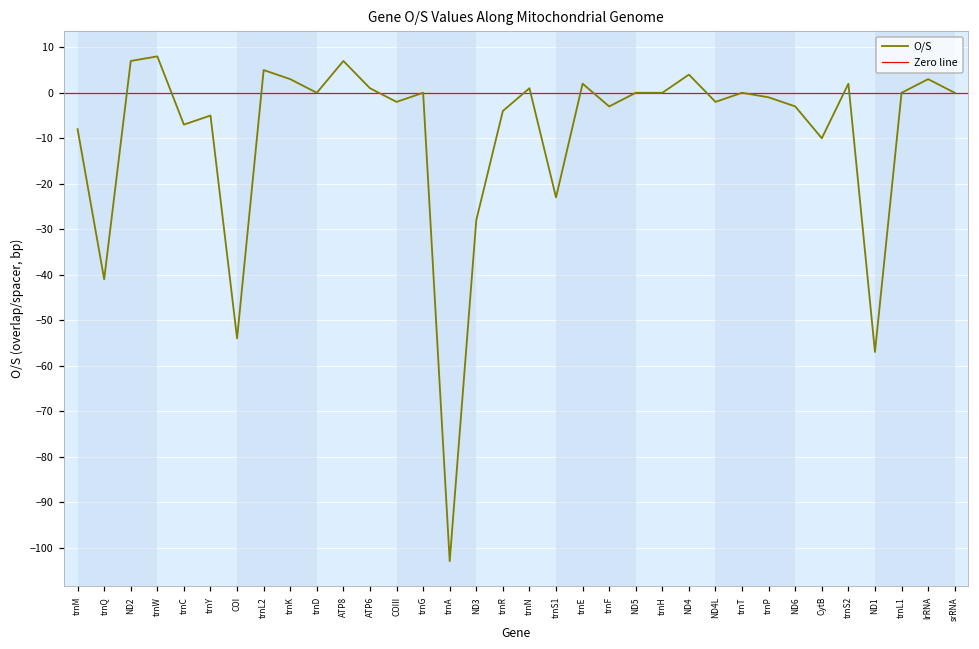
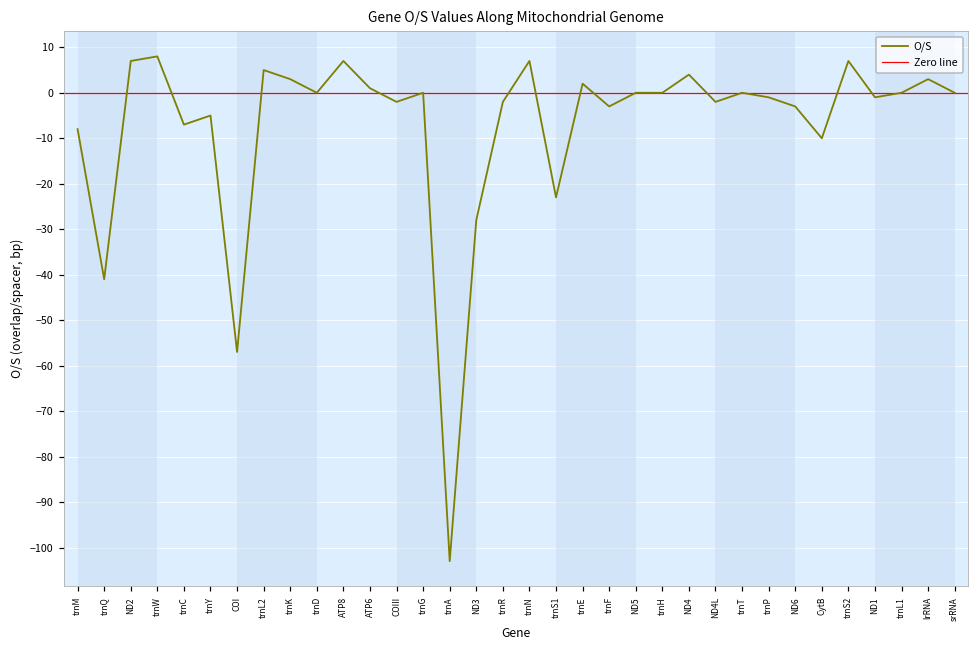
  {
    "trnM": -8,
    "trnQ": -41,
    "ND2": 7,
    "trnW": 8,
    "trnC": -7,
    "trnY": -5,
-   "COI": -54,
+   "COI": -57,
    "trnL2": 5,
    "trnK": 3,
    "trnD": 0,
    "ATP8": 7,
    "ATP6": 1,
    "COIII": -2,
    "trnG": 0,
    "trnA": -103,
    "ND3": -28,
-   "trnR": -4,
-   "trnN": 1,
+   "trnR": -2,
+   "trnN": 7,
    "trnS1": -23,
    "trnE": 2,
    "trnF": -3,
    "ND5": 0,
    "trnH": 0,
    "ND4": 4,
    "ND4L": -2,
    "trnT": 0,
    "trnP": -1,
    "ND6": -3,
    "CytB": -10,
-   "trnS2": 2,
-   "ND1": -57,
+   "trnS2": 7,
+   "ND1": -1,
    "trnL1": 0,
    "lrRNA": 3,
    "srRNA": 0
  }
